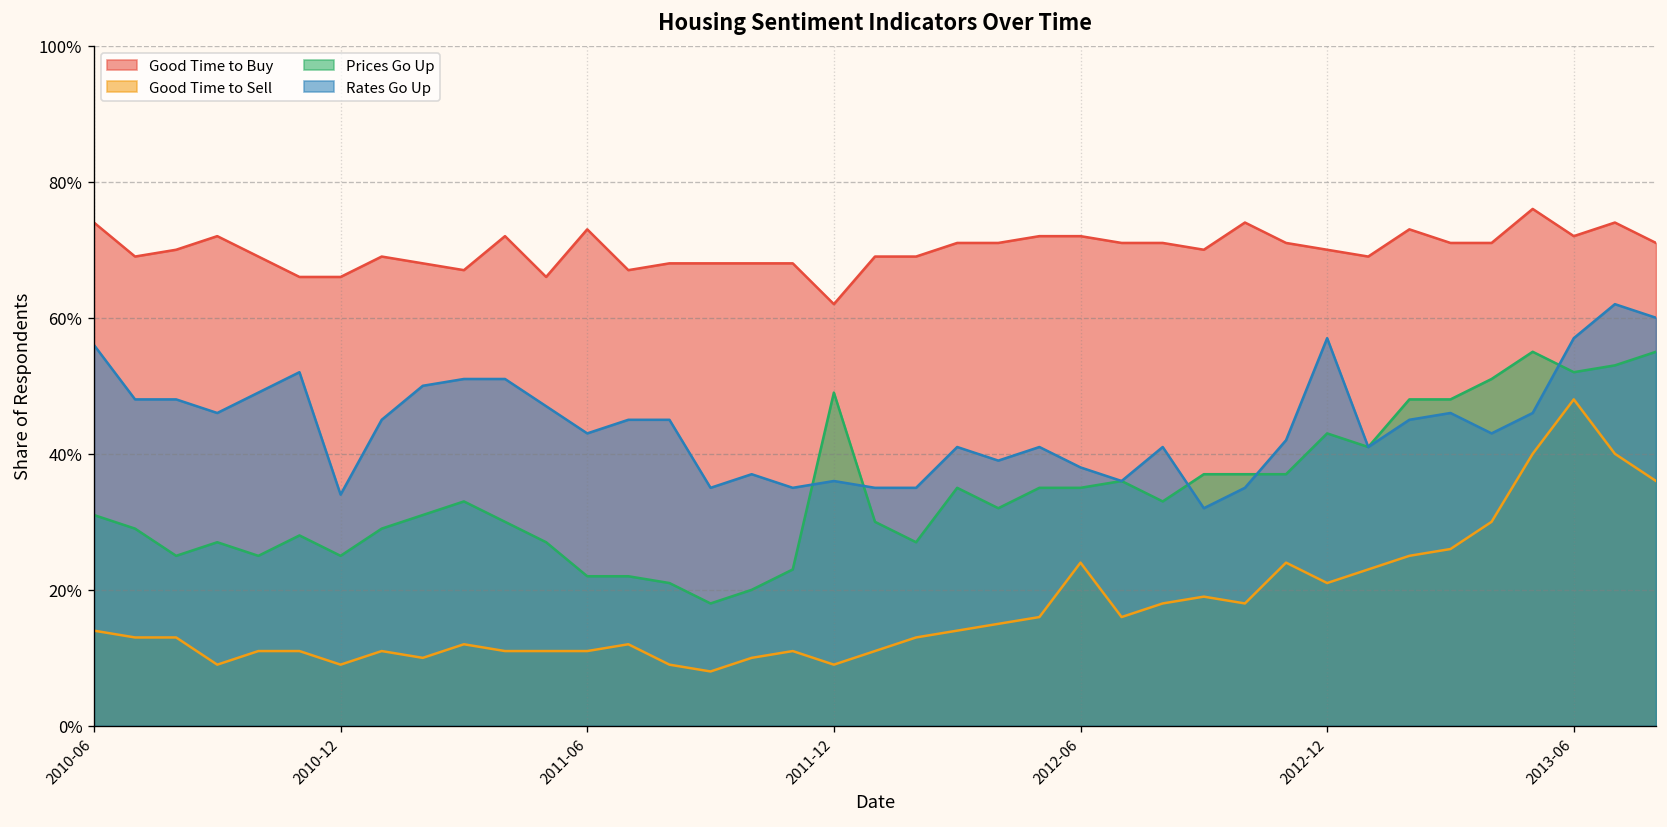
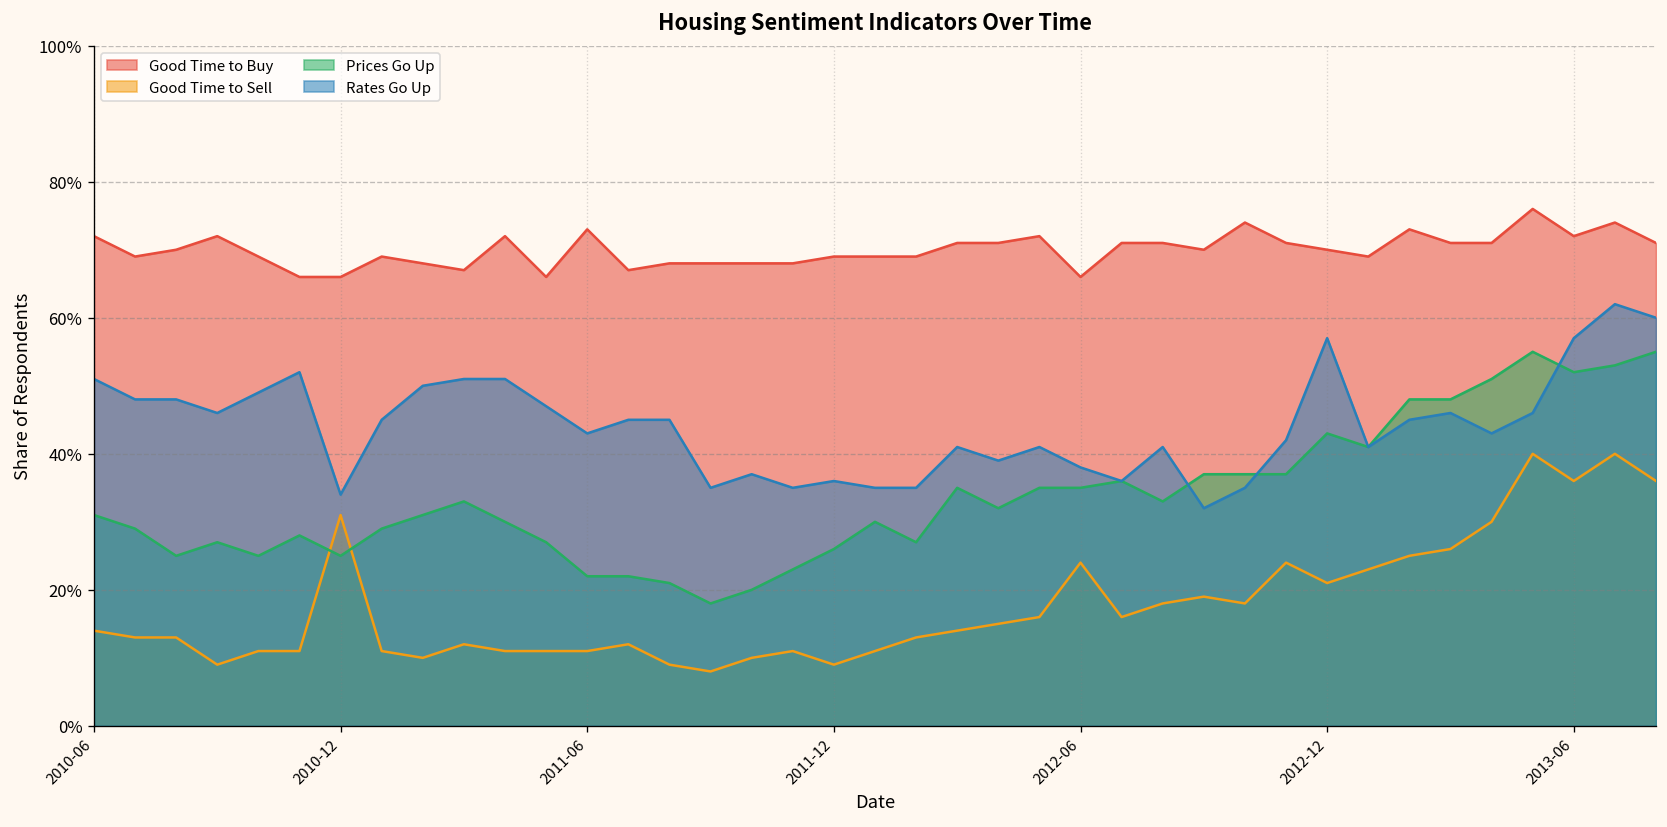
  {
    "Good Time to Buy": {
-     "2010-06": "74%",
+     "2010-06": "72%",
      "2010-12": "66%",
      "2011-06": "73%",
-     "2011-12": "62%",
-     "2012-06": "72%",
+     "2011-12": "69%",
+     "2012-06": "66%",
      "2012-12": "70%",
      "2013-06": "72%"
    },
    "Good Time to Sell": {
      "2010-06": "14%",
-     "2010-12": "9%",
+     "2010-12": "31%",
      "2011-06": "11%",
      "2011-12": "9%",
      "2012-06": "24%",
      "2012-12": "21%",
-     "2013-06": "48%"
+     "2013-06": "36%"
    },
    "Prices Go Up": {
      "2010-06": "31%",
      "2010-12": "25%",
      "2011-06": "22%",
-     "2011-12": "49%",
+     "2011-12": "26%",
      "2012-06": "35%",
      "2012-12": "43%",
      "2013-06": "52%"
    },
    "Rates Go Up": {
-     "2010-06": "56%",
+     "2010-06": "51%",
      "2010-12": "34%",
      "2011-06": "43%",
      "2011-12": "36%",
      "2012-06": "38%",
      "2012-12": "57%",
      "2013-06": "57%"
    }
  }
